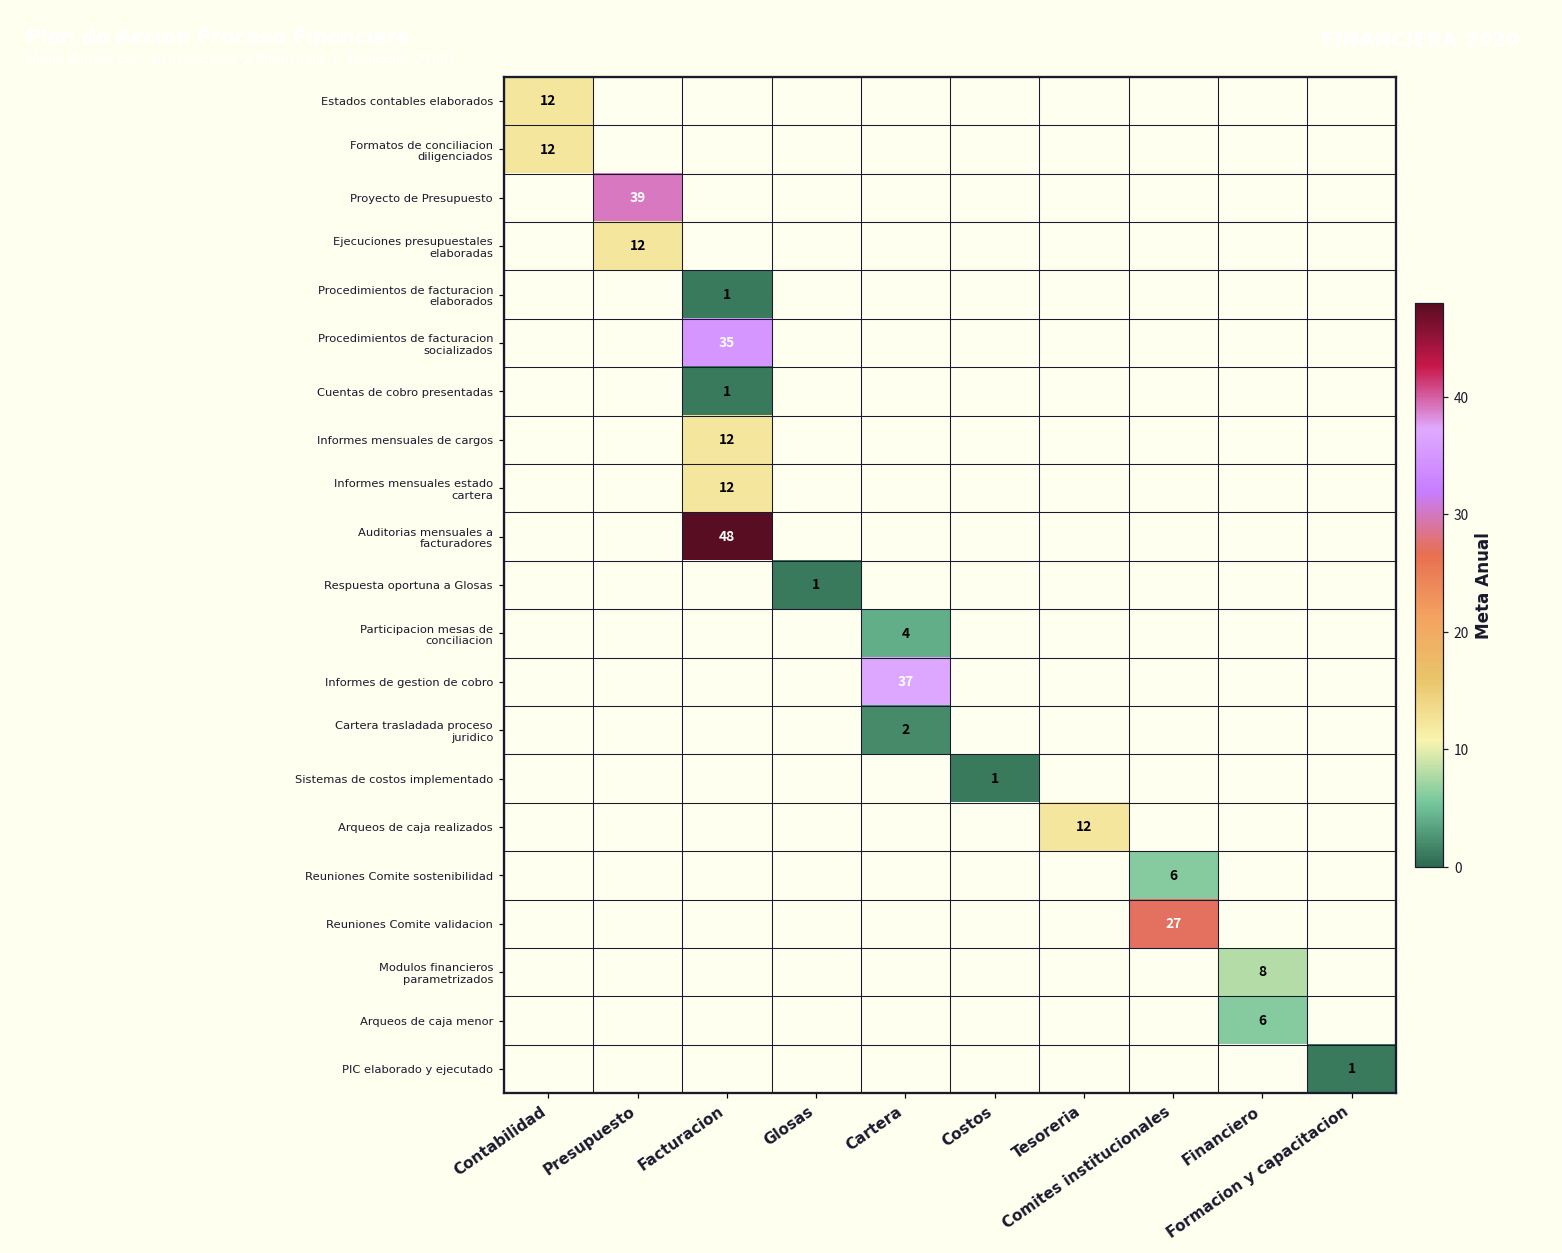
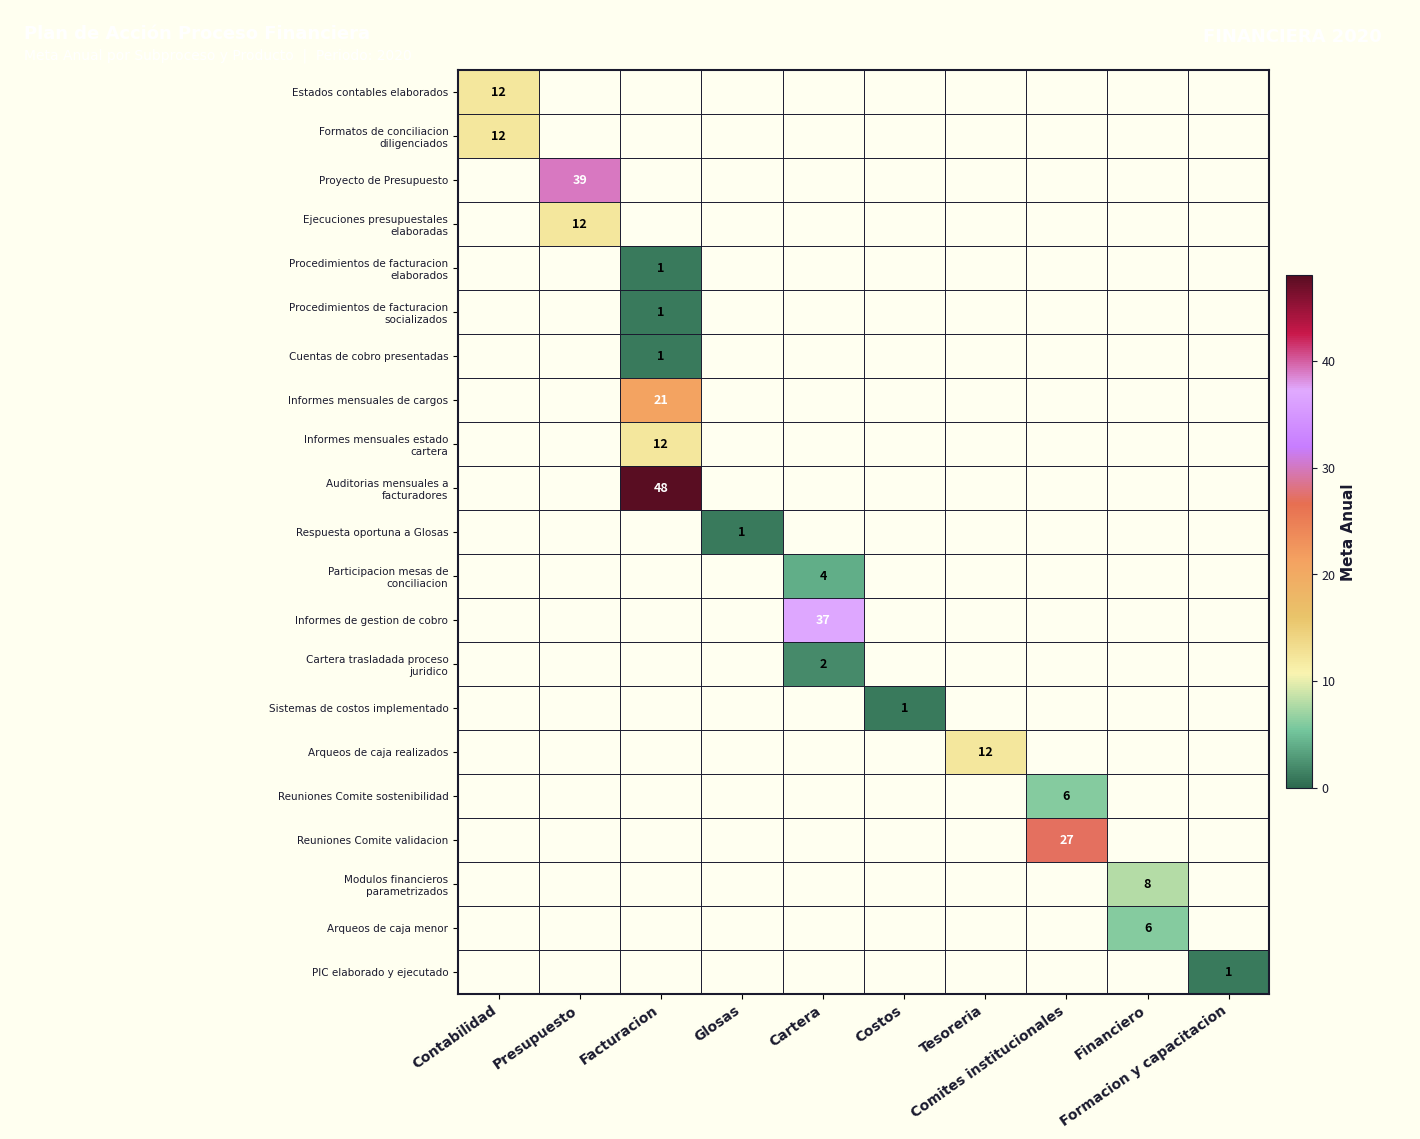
  {
    "Estados contables elaborados": {
      "Contabilidad": 12
    },
    "Formatos de conciliacion diligenciados": {
      "Contabilidad": 12
    },
    "Proyecto de Presupuesto": {
      "Presupuesto": 39
    },
    "Ejecuciones presupuestales elaboradas": {
      "Presupuesto": 12
    },
    "Procedimientos de facturacion elaborados": {
      "Facturacion": 1
    },
    "Procedimientos de facturacion socializados": {
-     "Facturacion": 35
+     "Facturacion": 1
    },
    "Cuentas de cobro presentadas": {
      "Facturacion": 1
    },
    "Informes mensuales de cargos": {
-     "Facturacion": 12
+     "Facturacion": 21
    },
    "Informes mensuales estado cartera": {
      "Facturacion": 12
    },
    "Auditorias mensuales a facturadores": {
      "Facturacion": 48
    },
    "Respuesta oportuna a Glosas": {
      "Glosas": 1
    },
    "Participacion mesas de conciliacion": {
      "Cartera": 4
    },
    "Informes de gestion de cobro": {
      "Cartera": 37
    },
    "Cartera trasladada proceso juridico": {
      "Cartera": 2
    },
    "Sistemas de costos implementado": {
      "Costos": 1
    },
    "Arqueos de caja realizados": {
      "Tesoreria": 12
    },
    "Reuniones Comite sostenibilidad": {
      "Comites institucionales": 6
    },
    "Reuniones Comite validacion": {
      "Comites institucionales": 27
    },
    "Modulos financieros parametrizados": {
      "Financiero": 8
    },
    "Arqueos de caja menor": {
      "Financiero": 6
    },
    "PIC elaborado y ejecutado": {
      "Formacion y capacitacion": 1
    }
  }
